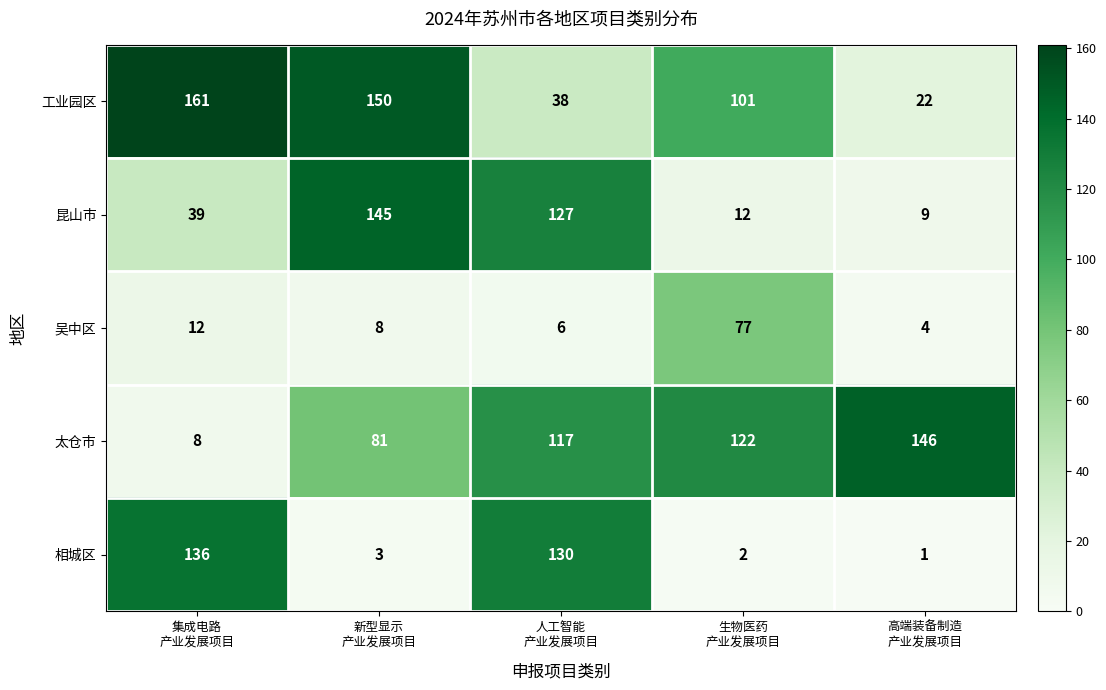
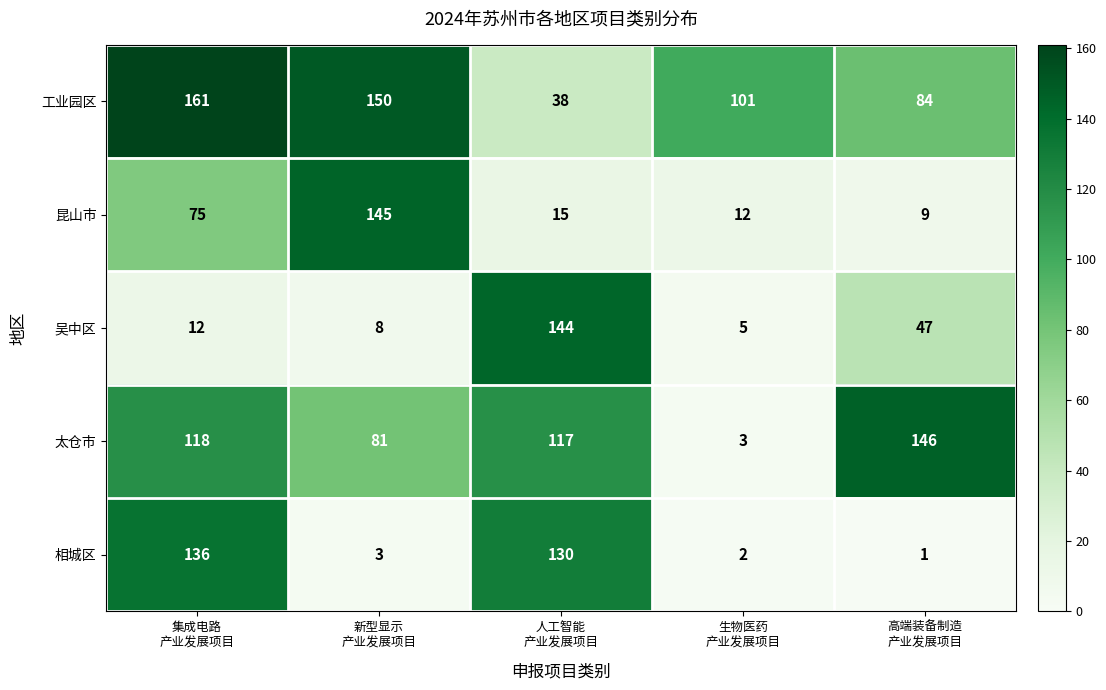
  {
    "工业园区": {
      "集成电路 产业发展项目": 161,
      "新型显示 产业发展项目": 150,
      "人工智能 产业发展项目": 38,
      "生物医药 产业发展项目": 101,
-     "高端装备制造 产业发展项目": 22
+     "高端装备制造 产业发展项目": 84
    },
    "昆山市": {
-     "集成电路 产业发展项目": 39,
+     "集成电路 产业发展项目": 75,
      "新型显示 产业发展项目": 145,
-     "人工智能 产业发展项目": 127,
+     "人工智能 产业发展项目": 15,
      "生物医药 产业发展项目": 12,
      "高端装备制造 产业发展项目": 9
    },
    "吴中区": {
      "集成电路 产业发展项目": 12,
      "新型显示 产业发展项目": 8,
-     "人工智能 产业发展项目": 6,
-     "生物医药 产业发展项目": 77,
-     "高端装备制造 产业发展项目": 4
+     "人工智能 产业发展项目": 144,
+     "生物医药 产业发展项目": 5,
+     "高端装备制造 产业发展项目": 47
    },
    "太仓市": {
-     "集成电路 产业发展项目": 8,
+     "集成电路 产业发展项目": 118,
      "新型显示 产业发展项目": 81,
      "人工智能 产业发展项目": 117,
-     "生物医药 产业发展项目": 122,
+     "生物医药 产业发展项目": 3,
      "高端装备制造 产业发展项目": 146
    },
    "相城区": {
      "集成电路 产业发展项目": 136,
      "新型显示 产业发展项目": 3,
      "人工智能 产业发展项目": 130,
      "生物医药 产业发展项目": 2,
      "高端装备制造 产业发展项目": 1
    }
  }
